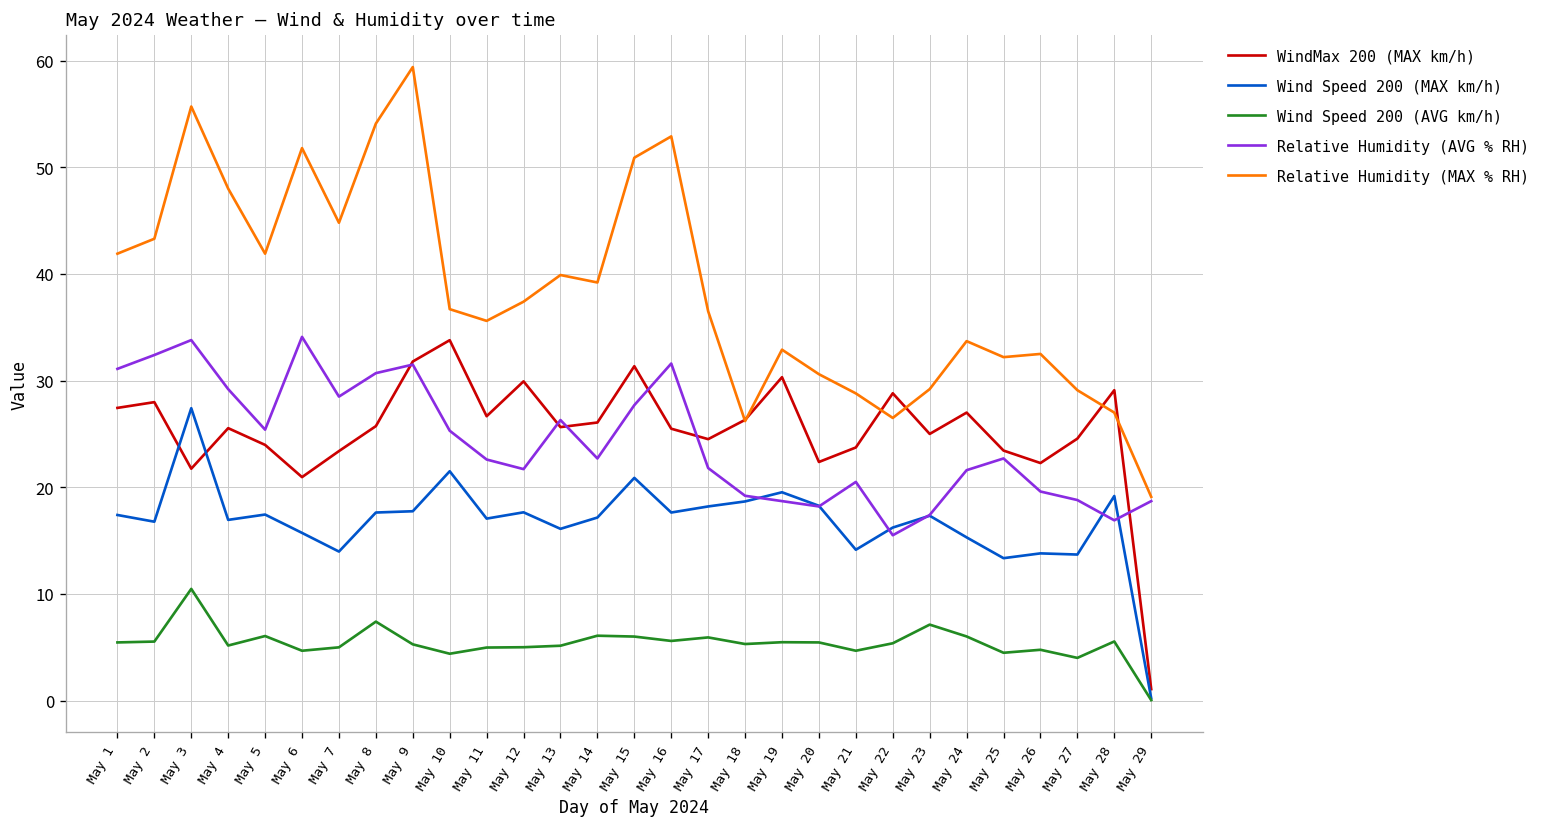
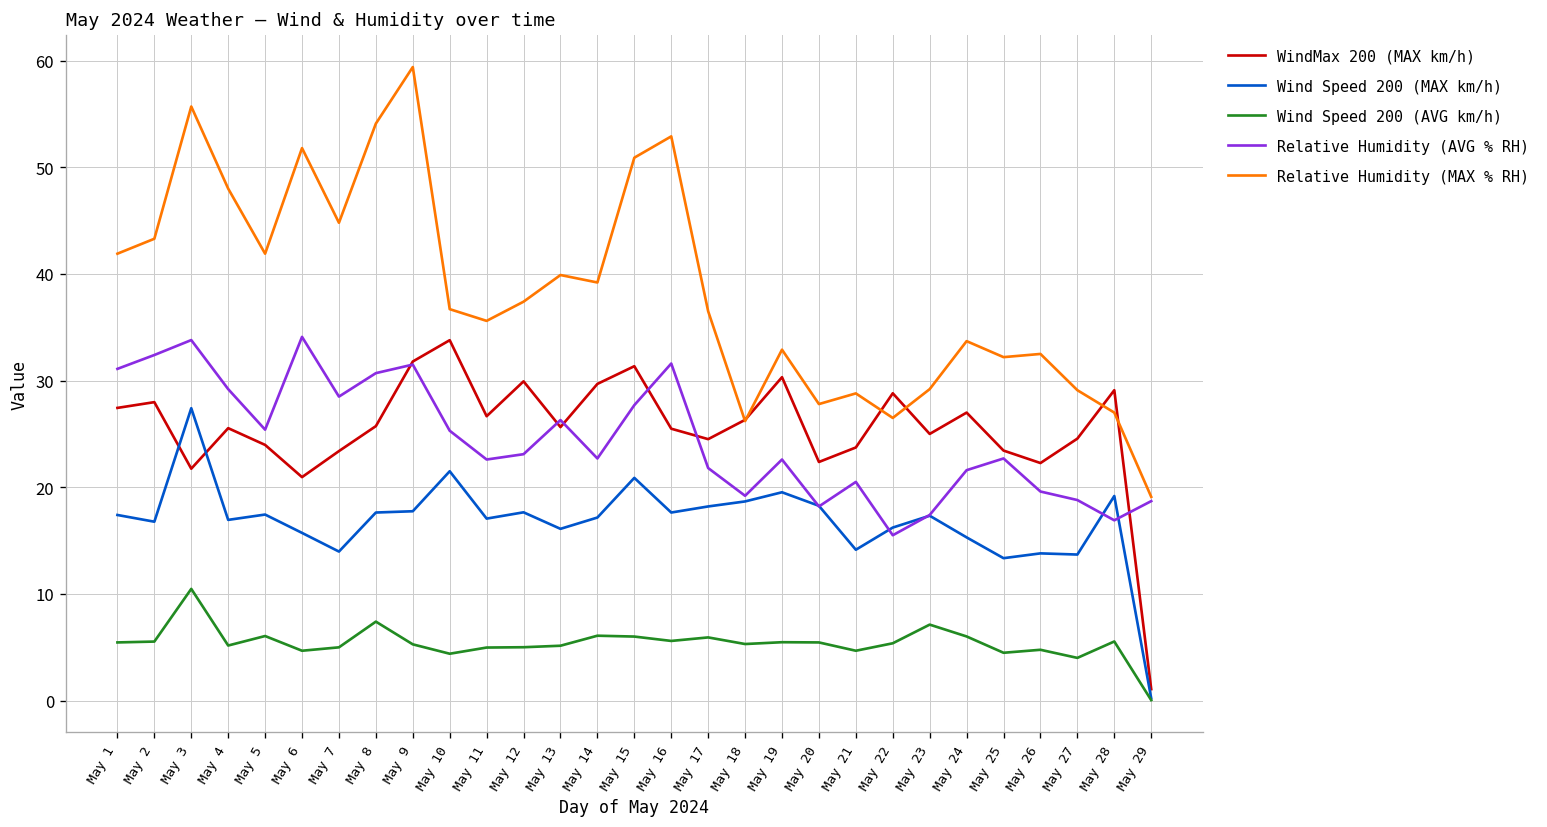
  {
    "WindMax 200 (MAX km/h)": {
      "May 1": 27,
      "May 2": 28,
      "May 3": 22,
      "May 4": 26,
      "May 5": 24,
      "May 6": 21,
      "May 7": 23,
      "May 8": 26,
      "May 9": 32,
      "May 10": 34,
      "May 11": 27,
      "May 12": 30,
      "May 13": 26,
-     "May 14": 26,
+     "May 14": 30,
      "May 15": 31,
      "May 16": 25,
      "May 17": 25,
      "May 19": 30,
      "May 20": 22,
      "May 21": 24,
      "May 22": 29,
      "May 23": 25,
      "May 24": 27,
      "May 25": 23,
      "May 26": 22,
      "May 27": 25,
      "May 28": 29,
      "May 29": 1
    },
    "Wind Speed 200 (MAX km/h)": {
      "May 1": 17,
      "May 2": 17,
      "May 3": 27,
      "May 4": 17,
      "May 5": 17,
      "May 6": 16,
      "May 7": 14,
      "May 8": 18,
      "May 9": 18,
      "May 10": 22,
      "May 11": 17,
      "May 12": 18,
      "May 13": 16,
      "May 14": 17,
      "May 15": 21,
      "May 16": 18,
      "May 17": 18,
      "May 18": 19,
      "May 19": 20,
      "May 21": 14,
      "May 22": 16,
      "May 24": 15,
      "May 25": 13,
      "May 26": 14,
      "May 27": 14,
      "May 28": 19
    },
    "Wind Speed 200 (AVG km/h)": {
      "May 1": 5,
      "May 2": 6,
      "May 3": 10,
      "May 4": 5,
      "May 5": 6,
      "May 6": 5,
      "May 7": 5,
      "May 8": 7,
      "May 9": 5,
      "May 10": 4,
      "May 11": 5,
      "May 12": 5,
      "May 13": 5,
      "May 14": 6,
      "May 15": 6,
      "May 16": 6,
      "May 17": 6,
      "May 18": 5,
      "May 19": 5,
      "May 20": 5,
      "May 21": 5,
      "May 22": 5,
      "May 23": 7,
      "May 24": 6,
      "May 25": 4,
      "May 26": 5,
      "May 27": 4,
      "May 28": 6
    },
    "Relative Humidity (AVG % RH)": {
      "May 1": 31,
      "May 2": 32,
      "May 3": 34,
      "May 4": 29,
      "May 5": 25,
      "May 6": 34,
      "May 7": 29,
      "May 8": 31,
      "May 9": 32,
      "May 10": 25,
      "May 11": 23,
-     "May 12": 22,
+     "May 12": 23,
      "May 13": 26,
      "May 14": 23,
      "May 15": 28,
      "May 16": 32,
      "May 17": 22,
      "May 18": 19,
-     "May 19": 19,
+     "May 19": 23,
      "May 21": 21,
      "May 22": 16,
      "May 24": 22,
      "May 25": 23,
      "May 26": 20,
      "May 27": 19,
      "May 28": 17,
      "May 29": 19
    },
    "Relative Humidity (MAX % RH)": {
      "May 1": 42,
      "May 2": 43,
      "May 3": 56,
      "May 4": 48,
      "May 5": 42,
      "May 6": 52,
      "May 7": 45,
      "May 8": 54,
      "May 9": 59,
      "May 10": 37,
      "May 11": 36,
      "May 12": 37,
      "May 13": 40,
      "May 14": 39,
      "May 15": 51,
      "May 16": 53,
      "May 17": 37,
      "May 19": 33,
-     "May 20": 31,
+     "May 20": 28,
      "May 21": 29,
      "May 22": 27,
      "May 23": 29,
      "May 24": 34,
      "May 25": 32,
      "May 26": 33,
      "May 27": 29,
      "May 28": 27,
      "May 29": 19
    }
  }
